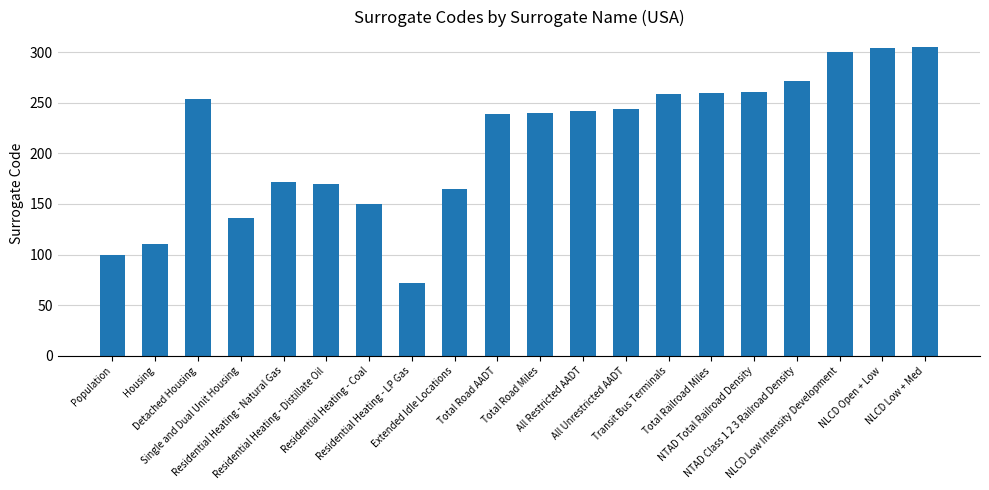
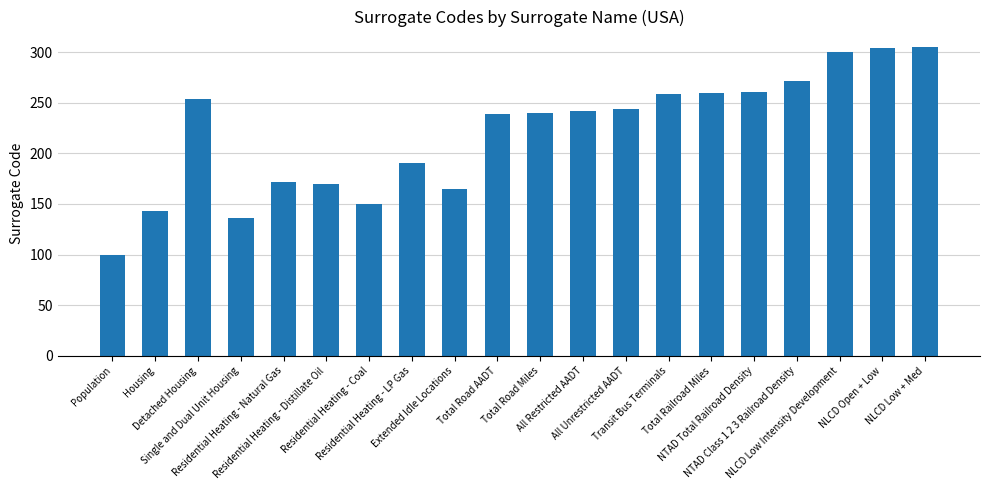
  {
    "Population": 100,
-   "Housing": 110,
+   "Housing": 143,
    "Detached Housing": 254,
    "Single and Dual Unit Housing": 136,
    "Residential Heating - Natural Gas": 172,
    "Residential Heating - Distillate Oil": 170,
    "Residential Heating - Coal": 150,
-   "Residential Heating - LP Gas": 72,
+   "Residential Heating - LP Gas": 190,
    "Extended Idle Locations": 165,
    "Total Road AADT": 239,
    "Total Road Miles": 240,
    "All Restricted AADT": 242,
    "All Unrestricted AADT": 244,
    "Transit Bus Terminals": 259,
    "Total Railroad Miles": 260,
    "NTAD Total Railroad Density": 261,
    "NTAD Class 1 2 3 Railroad Density": 271,
    "NLCD Low Intensity Development": 300,
    "NLCD Open + Low": 304,
    "NLCD Low + Med": 305
  }
